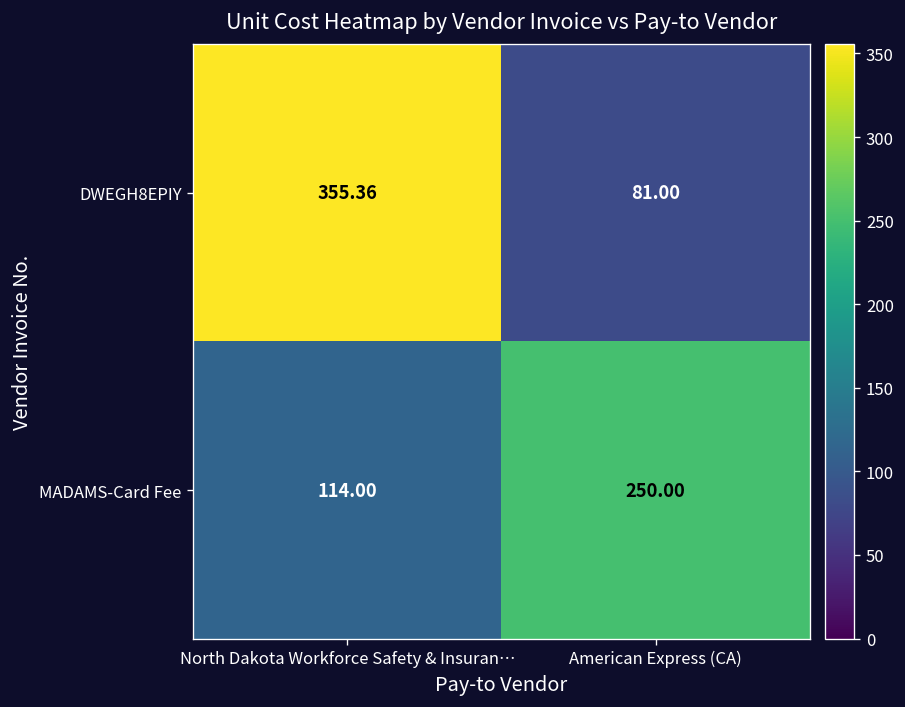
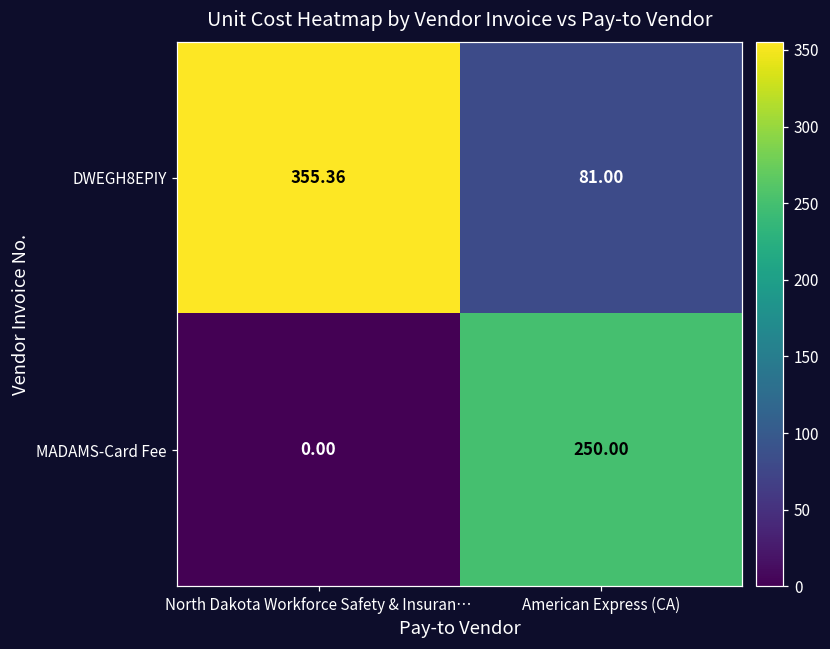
  {
    "DWEGH8EPIY": {
      "North Dakota Workforce Safety & Insuran…": 355.36,
      "American Express (CA)": 81.00
    },
    "MADAMS-Card Fee": {
-     "North Dakota Workforce Safety & Insuran…": 114.00,
+     "North Dakota Workforce Safety & Insuran…": 0.00,
      "American Express (CA)": 250.00
    }
  }
